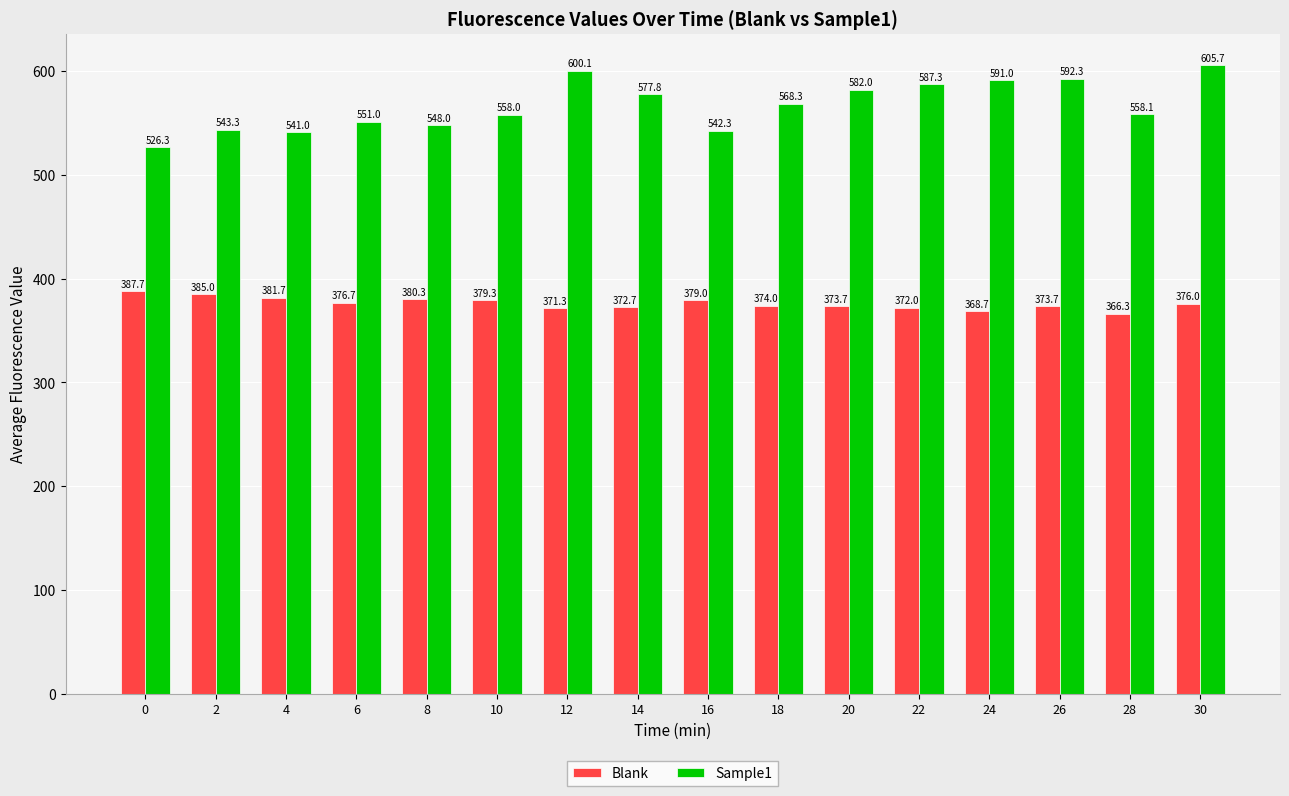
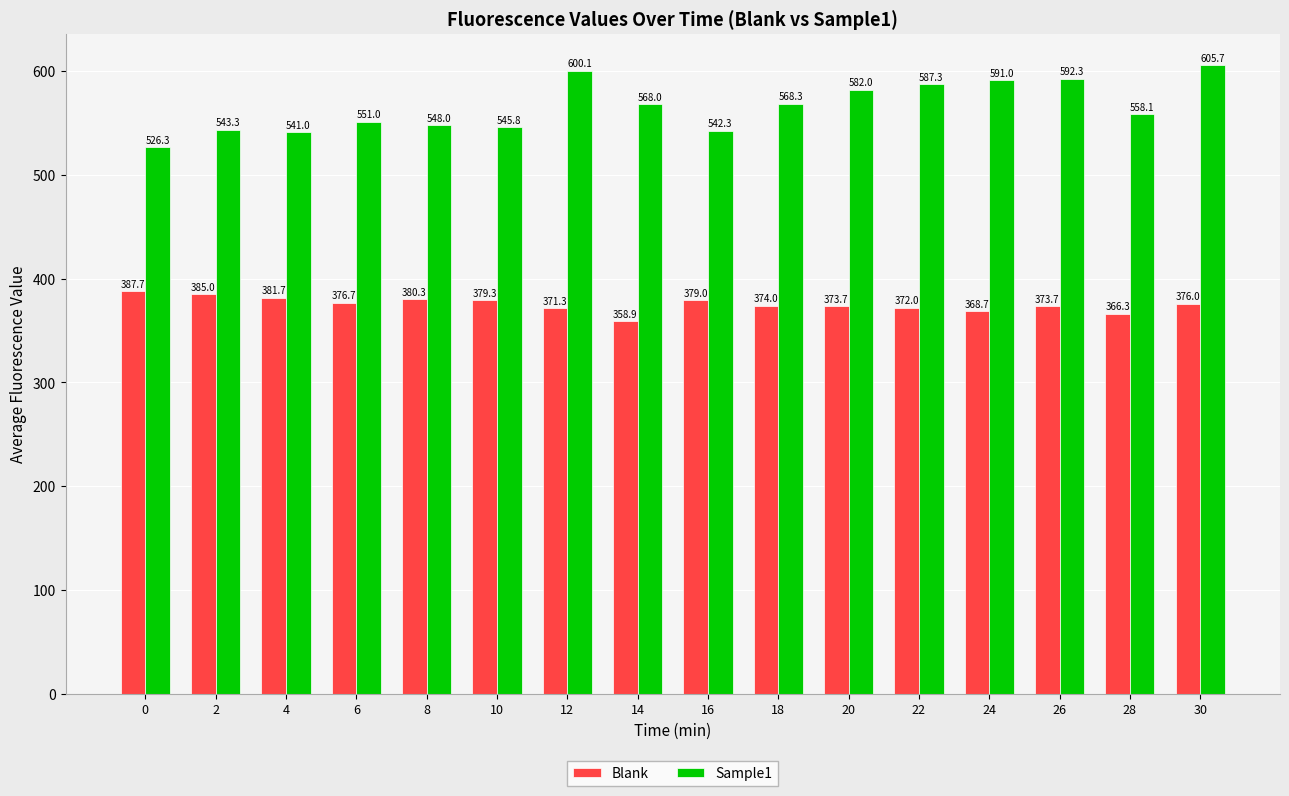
  {
    "Blank": {
      "0": 387.7,
      "2": 385.0,
      "4": 381.7,
      "6": 376.7,
      "8": 380.3,
      "10": 379.3,
      "12": 371.3,
-     "14": 372.7,
+     "14": 358.9,
      "16": 379.0,
      "18": 374.0,
      "20": 373.7,
      "22": 372.0,
      "24": 368.7,
      "26": 373.7,
      "28": 366.3,
      "30": 376.0
    },
    "Sample1": {
      "0": 526.3,
      "2": 543.3,
      "4": 541.0,
      "6": 551.0,
      "8": 548.0,
-     "10": 558.0,
+     "10": 545.8,
      "12": 600.1,
-     "14": 577.8,
+     "14": 568.0,
      "16": 542.3,
      "18": 568.3,
      "20": 582.0,
      "22": 587.3,
      "24": 591.0,
      "26": 592.3,
      "28": 558.1,
      "30": 605.7
    }
  }
